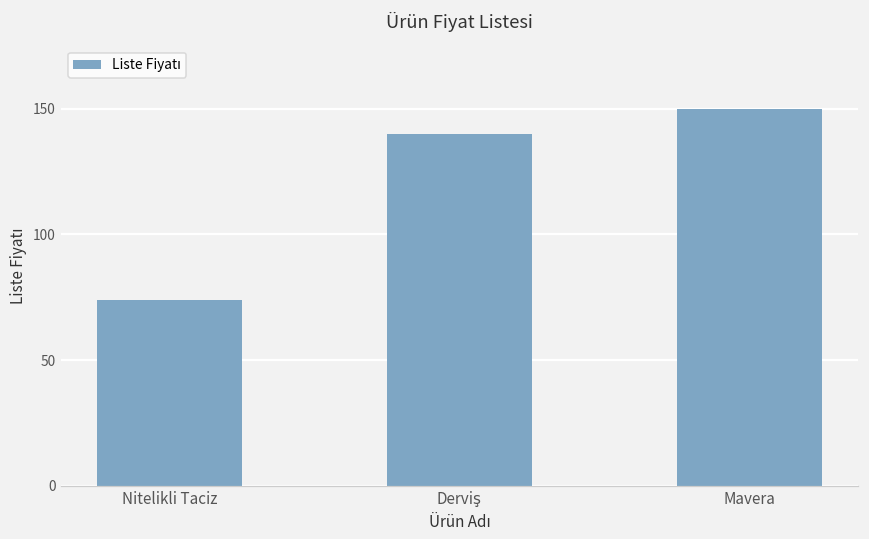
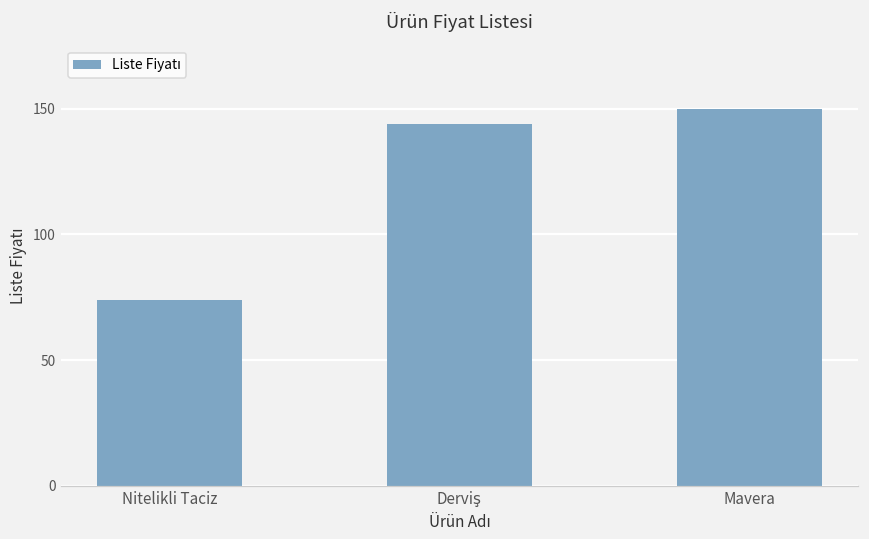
  {
    "Nitelikli Taciz": 74,
-   "Derviş": 140,
+   "Derviş": 144,
    "Mavera": 150
  }
